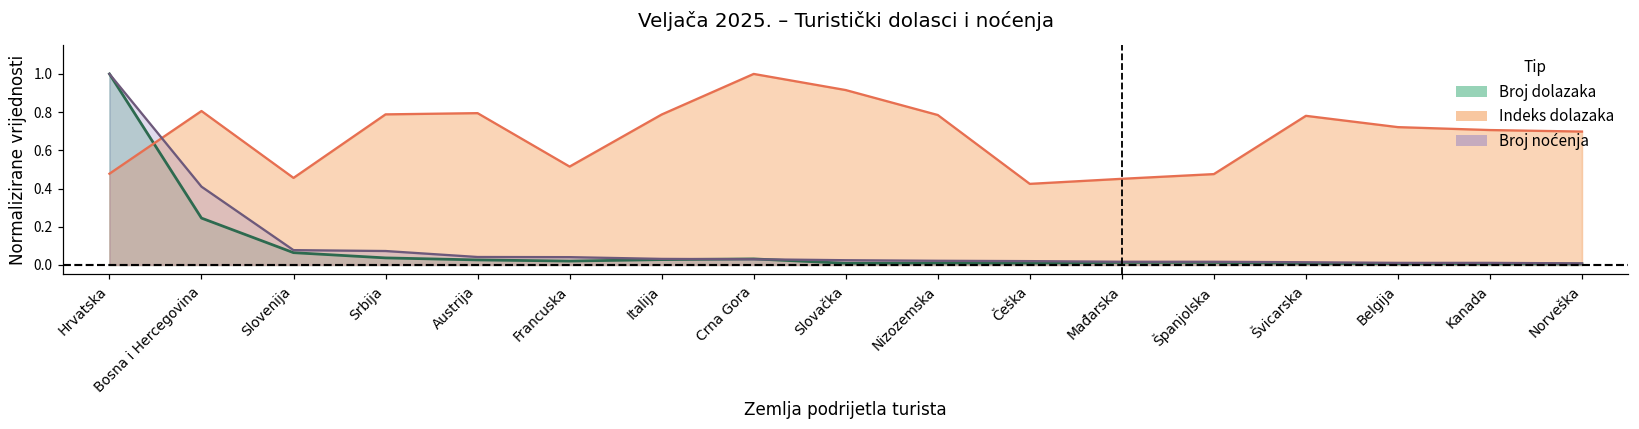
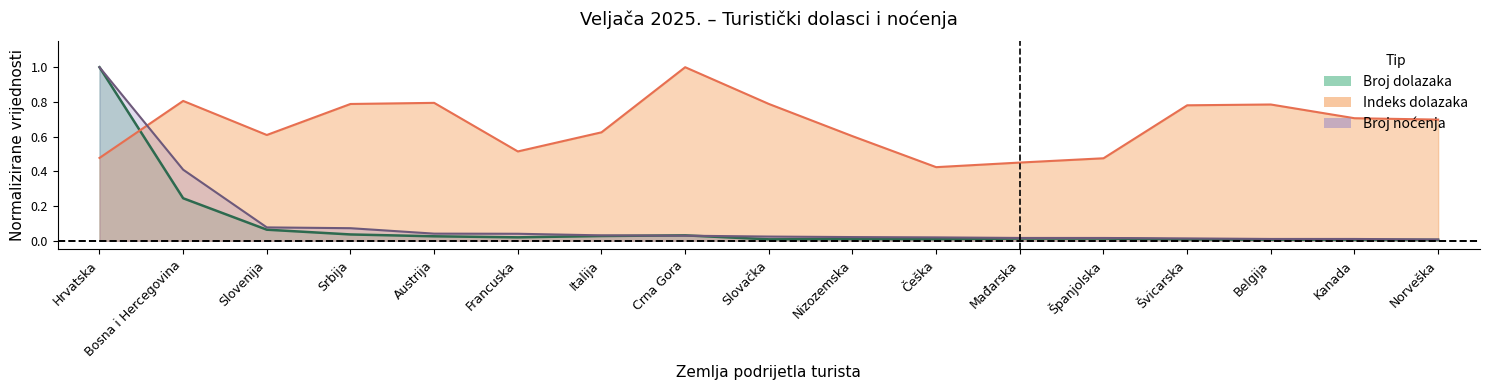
  {
    "Broj dolazaka": {
      "Bosna i Hercegovina": 0.25,
      "Srbija": 0.04,
      "Austrija": 0.03,
      "Francuska": 0.02,
      "Slovačka": 0.01
    },
    "Indeks dolazaka": {
      "Hrvatska": 0.48,
      "Bosna i Hercegovina": 0.81,
-     "Slovenija": 0.46,
+     "Slovenija": 0.61,
      "Srbija": 0.79,
      "Austrija": 0.79,
      "Francuska": 0.51,
-     "Italija": 0.79,
+     "Italija": 0.62,
      "Crna Gora": 1.00,
-     "Slovačka": 0.92,
-     "Nizozemska": 0.78,
+     "Slovačka": 0.79,
+     "Nizozemska": 0.60,
      "Češka": 0.42,
      "Mađarska": 0.45,
      "Španjolska": 0.48,
      "Švicarska": 0.78,
-     "Belgija": 0.72,
+     "Belgija": 0.79,
      "Kanada": 0.71,
      "Norveška": 0.70
    }
  }
